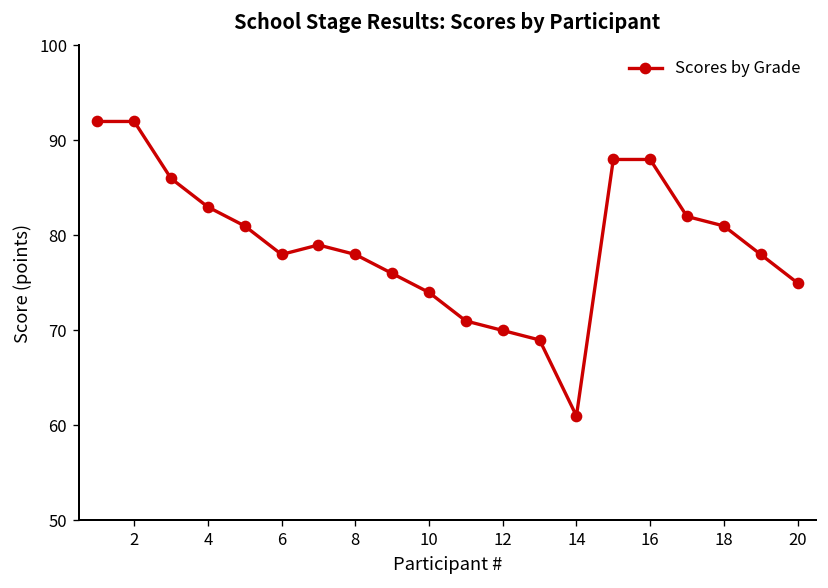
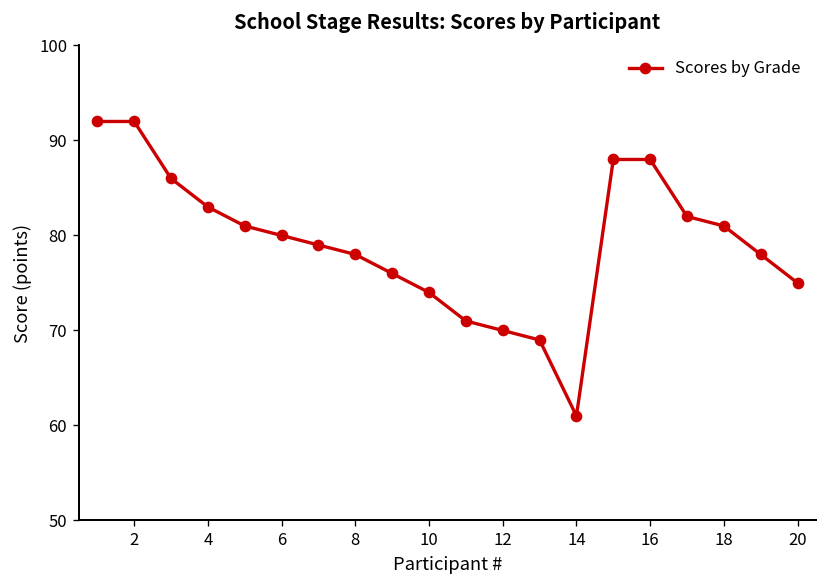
  {
    "2": 92,
    "4": 83,
-   "6": 78,
+   "6": 80,
    "8": 78,
    "10": 74,
    "12": 70,
    "14": 61,
    "16": 88,
    "18": 81,
    "20": 75
  }
